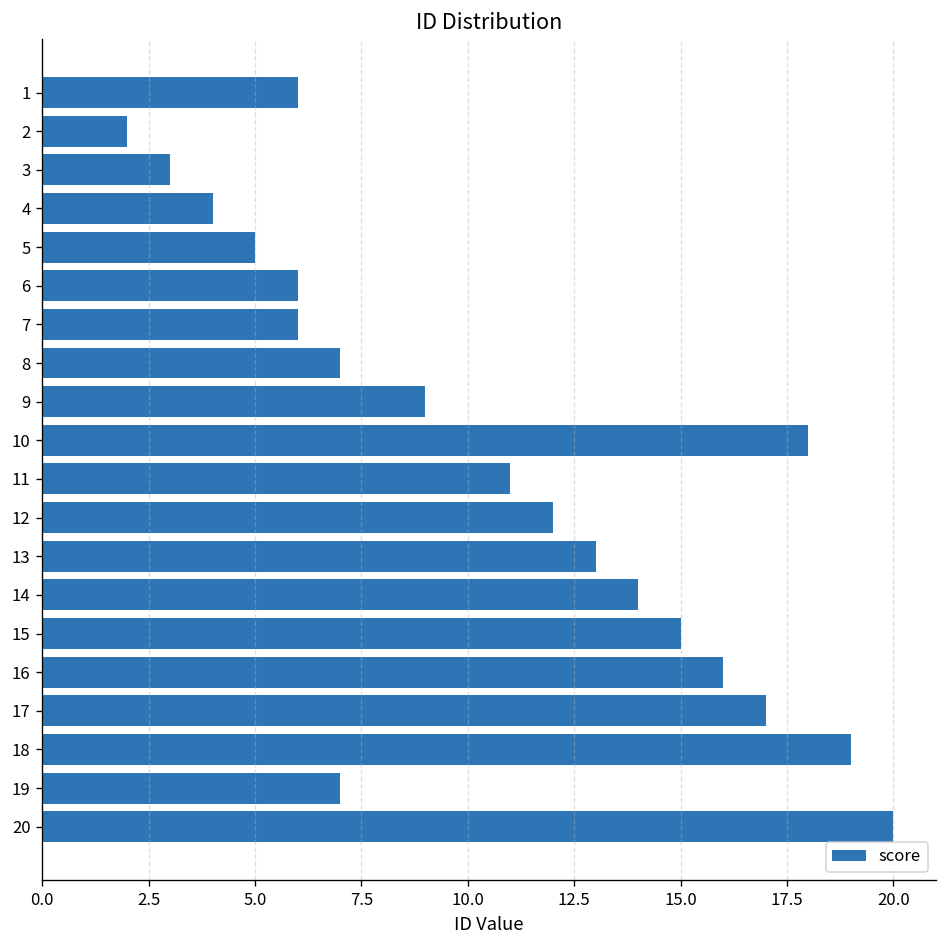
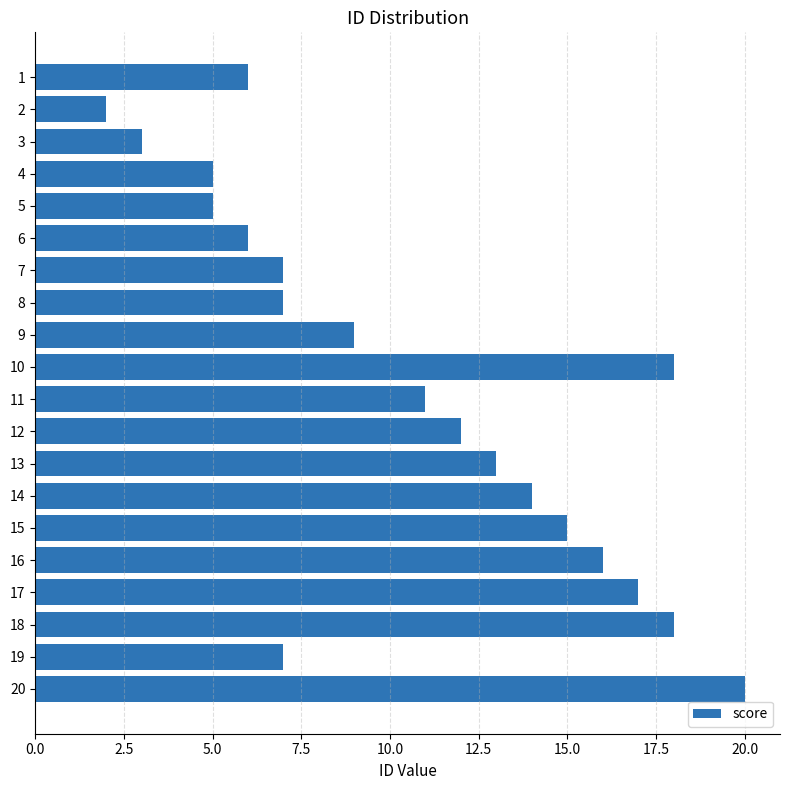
  {
    "1": 6,
    "2": 2,
    "3": 3,
-   "4": 4,
+   "4": 5,
    "5": 5,
    "6": 6,
-   "7": 6,
+   "7": 7,
    "8": 7,
    "9": 9,
    "10": 18,
    "11": 11,
    "12": 12,
    "13": 13,
    "14": 14,
    "15": 15,
    "16": 16,
    "17": 17,
-   "18": 19,
+   "18": 18,
    "19": 7,
    "20": 20
  }
